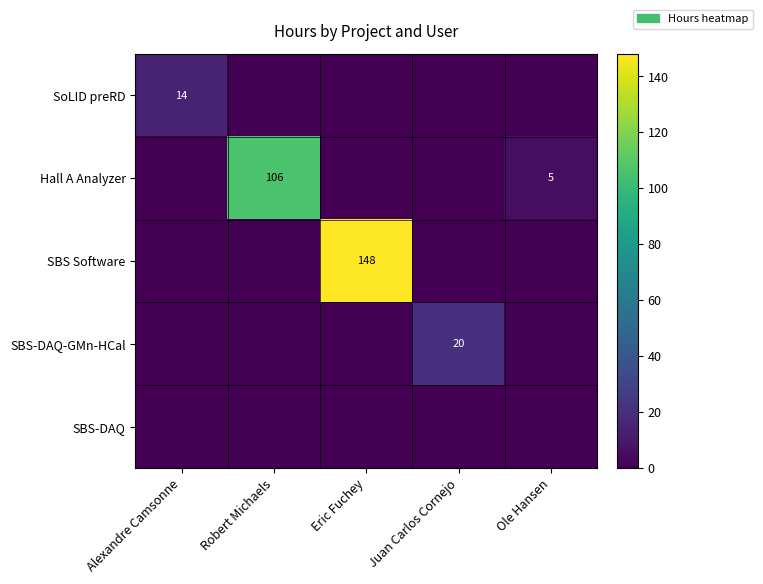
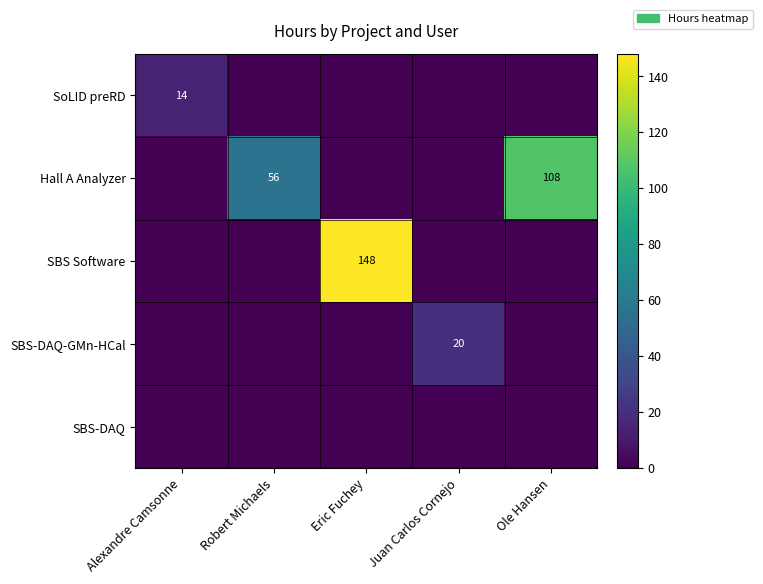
  {
    "SoLID preRD": {
      "Alexandre Camsonne": 14
    },
    "Hall A Analyzer": {
-     "Robert Michaels": 106,
-     "Ole Hansen": 5
+     "Robert Michaels": 56,
+     "Ole Hansen": 108
    },
    "SBS Software": {
      "Eric Fuchey": 148
    },
    "SBS-DAQ-GMn-HCal": {
      "Juan Carlos Cornejo": 20
    }
  }
